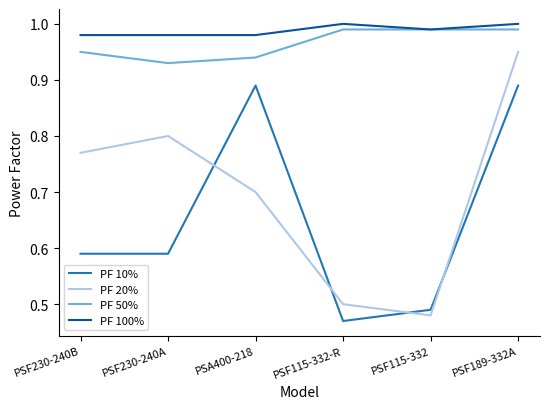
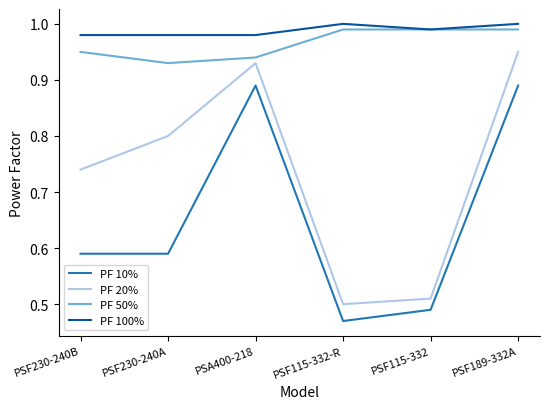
  {
    "PF 20%": {
-     "PSF230-240B": 0.77,
+     "PSF230-240B": 0.74,
      "PSF230-240A": 0.80,
-     "PSA400-218": 0.70,
+     "PSA400-218": 0.93,
      "PSF115-332-R": 0.50,
-     "PSF115-332": 0.48,
+     "PSF115-332": 0.51,
      "PSF189-332A": 0.95
    },
    "PF 50%": {
      "PSF230-240B": 0.95,
      "PSF230-240A": 0.93,
      "PSA400-218": 0.94,
      "PSF115-332-R": 0.99,
      "PSF189-332A": 0.99
    }
  }
